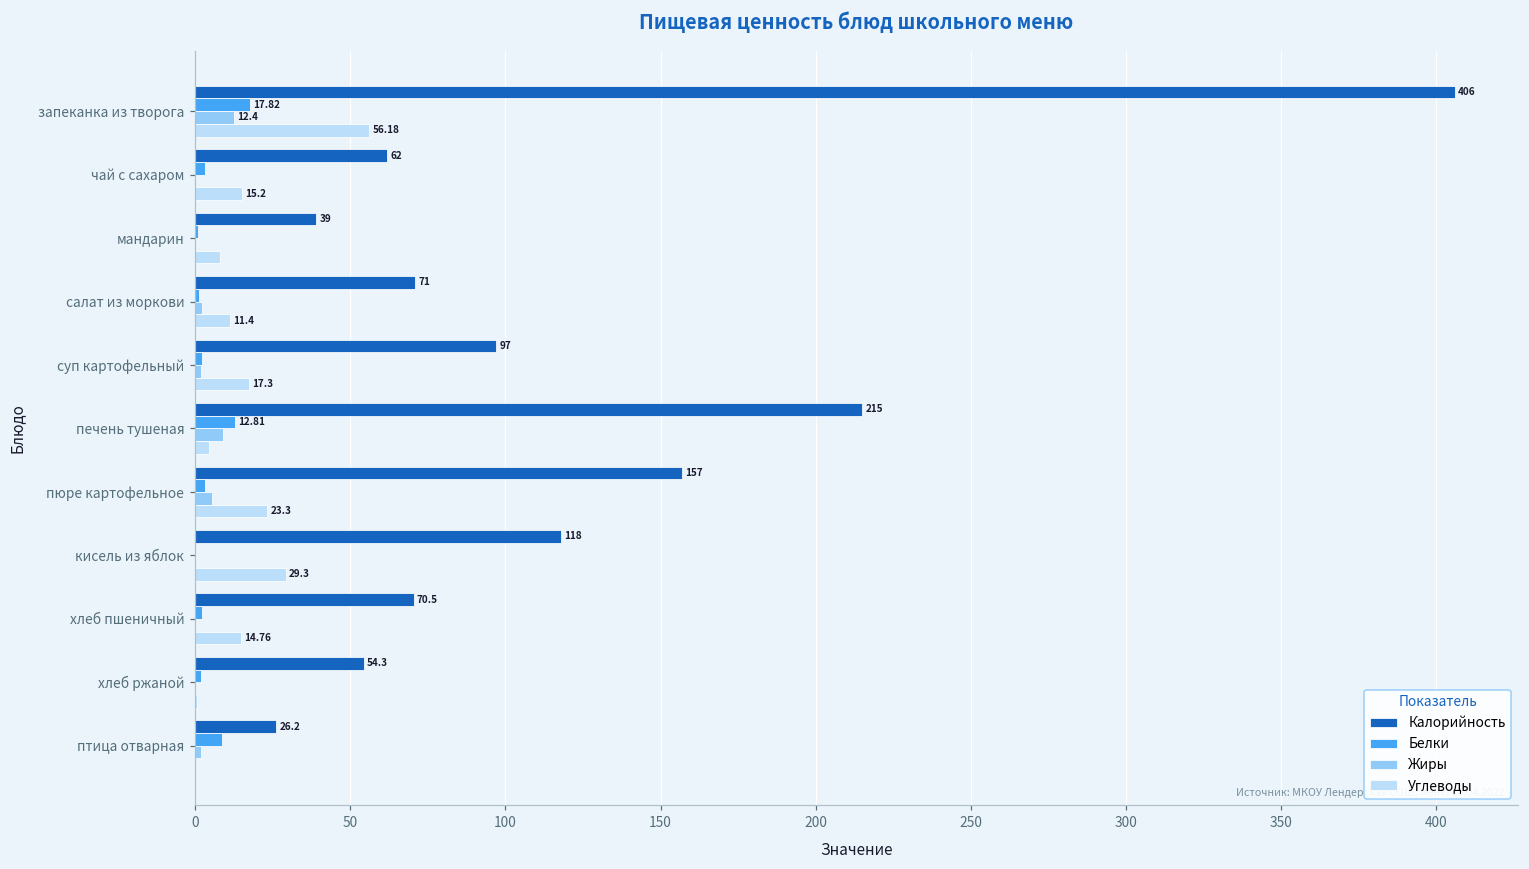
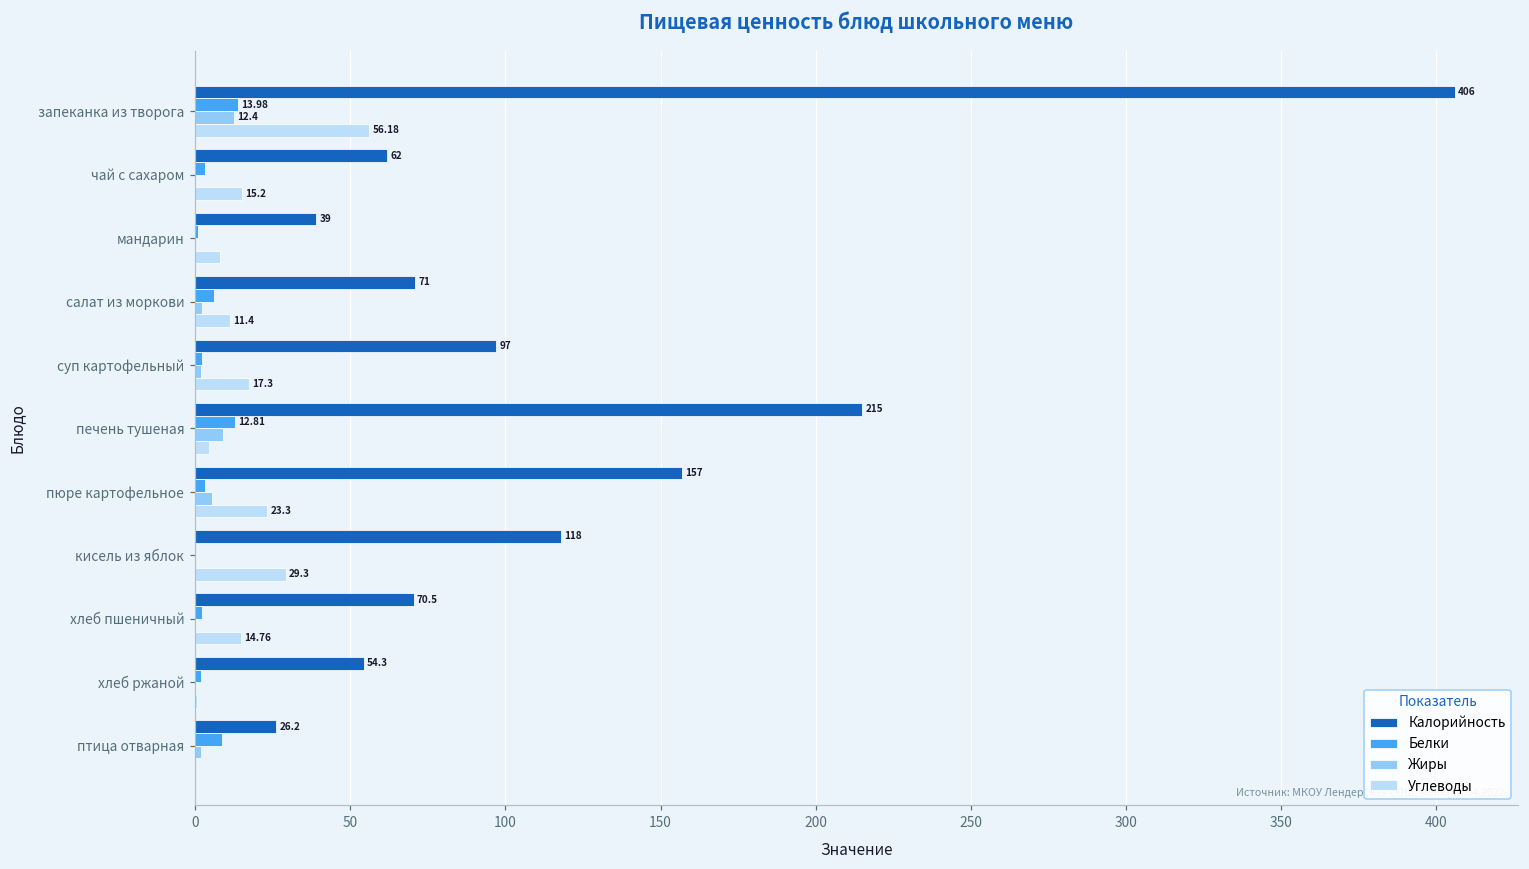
  {
    "Калорийность": {
      "запеканка из творога": 406,
      "чай с сахаром": 62,
      "мандарин": 39,
      "салат из моркови": 71,
      "суп картофельный": 97,
      "печень тушеная": 215,
      "пюре картофельное": 157,
      "кисель из яблок": 118,
      "хлеб пшеничный": 70.5,
      "хлеб ржаной": 54.3,
      "птица отварная": 26.2
    },
    "Белки": {
-     "запеканка из творога": 17.82,
-     "салат из моркови": 1,
+     "запеканка из творога": 13.98,
+     "салат из моркови": 6,
      "печень тушеная": 12.81
    }
  }
